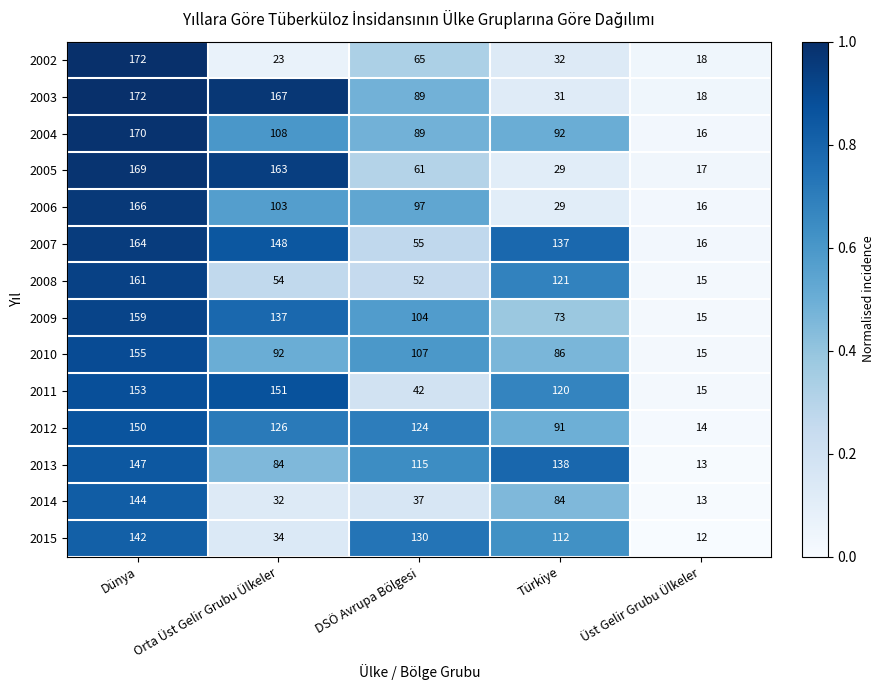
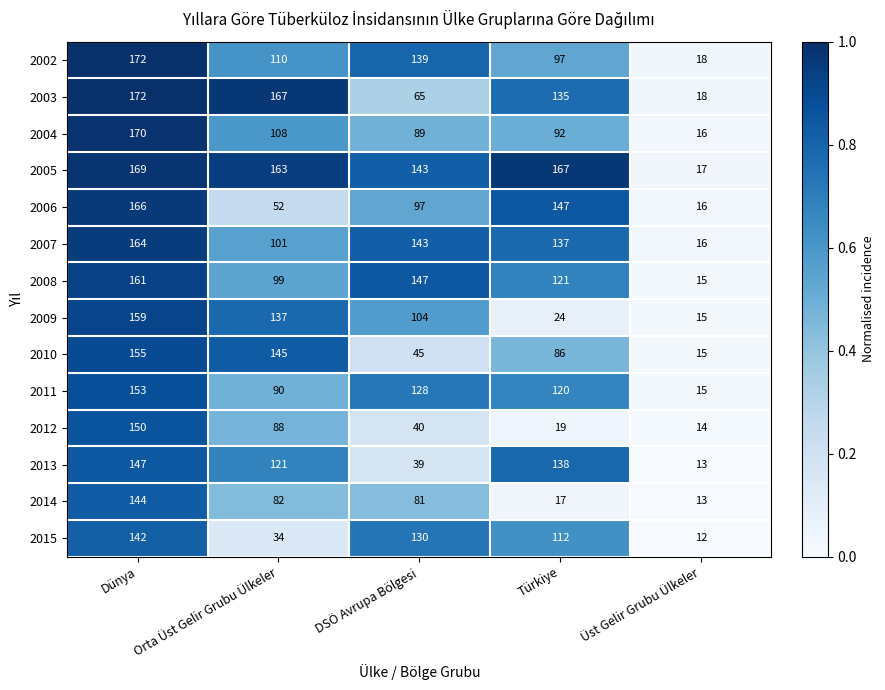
  {
    "2002": {
      "Dünya": 172,
-     "Orta Üst Gelir Grubu Ülkeler": 23,
-     "DSÖ Avrupa Bölgesi": 65,
-     "Türkiye": 32,
+     "Orta Üst Gelir Grubu Ülkeler": 110,
+     "DSÖ Avrupa Bölgesi": 139,
+     "Türkiye": 97,
      "Üst Gelir Grubu Ülkeler": 18
    },
    "2003": {
      "Dünya": 172,
      "Orta Üst Gelir Grubu Ülkeler": 167,
-     "DSÖ Avrupa Bölgesi": 89,
-     "Türkiye": 31,
+     "DSÖ Avrupa Bölgesi": 65,
+     "Türkiye": 135,
      "Üst Gelir Grubu Ülkeler": 18
    },
    "2004": {
      "Dünya": 170,
      "Orta Üst Gelir Grubu Ülkeler": 108,
      "DSÖ Avrupa Bölgesi": 89,
      "Türkiye": 92,
      "Üst Gelir Grubu Ülkeler": 16
    },
    "2005": {
      "Dünya": 169,
      "Orta Üst Gelir Grubu Ülkeler": 163,
-     "DSÖ Avrupa Bölgesi": 61,
-     "Türkiye": 29,
+     "DSÖ Avrupa Bölgesi": 143,
+     "Türkiye": 167,
      "Üst Gelir Grubu Ülkeler": 17
    },
    "2006": {
      "Dünya": 166,
-     "Orta Üst Gelir Grubu Ülkeler": 103,
+     "Orta Üst Gelir Grubu Ülkeler": 52,
      "DSÖ Avrupa Bölgesi": 97,
-     "Türkiye": 29,
+     "Türkiye": 147,
      "Üst Gelir Grubu Ülkeler": 16
    },
    "2007": {
      "Dünya": 164,
-     "Orta Üst Gelir Grubu Ülkeler": 148,
-     "DSÖ Avrupa Bölgesi": 55,
+     "Orta Üst Gelir Grubu Ülkeler": 101,
+     "DSÖ Avrupa Bölgesi": 143,
      "Türkiye": 137,
      "Üst Gelir Grubu Ülkeler": 16
    },
    "2008": {
      "Dünya": 161,
-     "Orta Üst Gelir Grubu Ülkeler": 54,
-     "DSÖ Avrupa Bölgesi": 52,
+     "Orta Üst Gelir Grubu Ülkeler": 99,
+     "DSÖ Avrupa Bölgesi": 147,
      "Türkiye": 121,
      "Üst Gelir Grubu Ülkeler": 15
    },
    "2009": {
      "Dünya": 159,
      "Orta Üst Gelir Grubu Ülkeler": 137,
      "DSÖ Avrupa Bölgesi": 104,
-     "Türkiye": 73,
+     "Türkiye": 24,
      "Üst Gelir Grubu Ülkeler": 15
    },
    "2010": {
      "Dünya": 155,
-     "Orta Üst Gelir Grubu Ülkeler": 92,
-     "DSÖ Avrupa Bölgesi": 107,
+     "Orta Üst Gelir Grubu Ülkeler": 145,
+     "DSÖ Avrupa Bölgesi": 45,
      "Türkiye": 86,
      "Üst Gelir Grubu Ülkeler": 15
    },
    "2011": {
      "Dünya": 153,
-     "Orta Üst Gelir Grubu Ülkeler": 151,
-     "DSÖ Avrupa Bölgesi": 42,
+     "Orta Üst Gelir Grubu Ülkeler": 90,
+     "DSÖ Avrupa Bölgesi": 128,
      "Türkiye": 120,
      "Üst Gelir Grubu Ülkeler": 15
    },
    "2012": {
      "Dünya": 150,
-     "Orta Üst Gelir Grubu Ülkeler": 126,
-     "DSÖ Avrupa Bölgesi": 124,
-     "Türkiye": 91,
+     "Orta Üst Gelir Grubu Ülkeler": 88,
+     "DSÖ Avrupa Bölgesi": 40,
+     "Türkiye": 19,
      "Üst Gelir Grubu Ülkeler": 14
    },
    "2013": {
      "Dünya": 147,
-     "Orta Üst Gelir Grubu Ülkeler": 84,
-     "DSÖ Avrupa Bölgesi": 115,
+     "Orta Üst Gelir Grubu Ülkeler": 121,
+     "DSÖ Avrupa Bölgesi": 39,
      "Türkiye": 138,
      "Üst Gelir Grubu Ülkeler": 13
    },
    "2014": {
      "Dünya": 144,
-     "Orta Üst Gelir Grubu Ülkeler": 32,
-     "DSÖ Avrupa Bölgesi": 37,
-     "Türkiye": 84,
+     "Orta Üst Gelir Grubu Ülkeler": 82,
+     "DSÖ Avrupa Bölgesi": 81,
+     "Türkiye": 17,
      "Üst Gelir Grubu Ülkeler": 13
    },
    "2015": {
      "Dünya": 142,
      "Orta Üst Gelir Grubu Ülkeler": 34,
      "DSÖ Avrupa Bölgesi": 130,
      "Türkiye": 112,
      "Üst Gelir Grubu Ülkeler": 12
    }
  }
